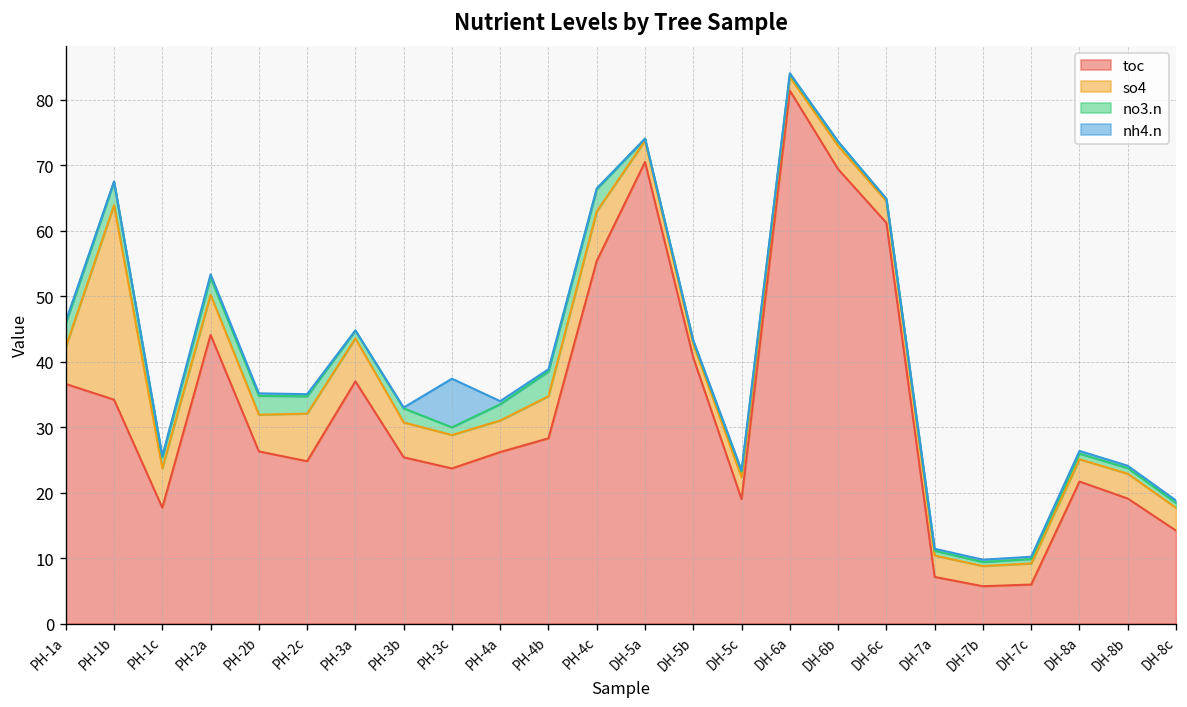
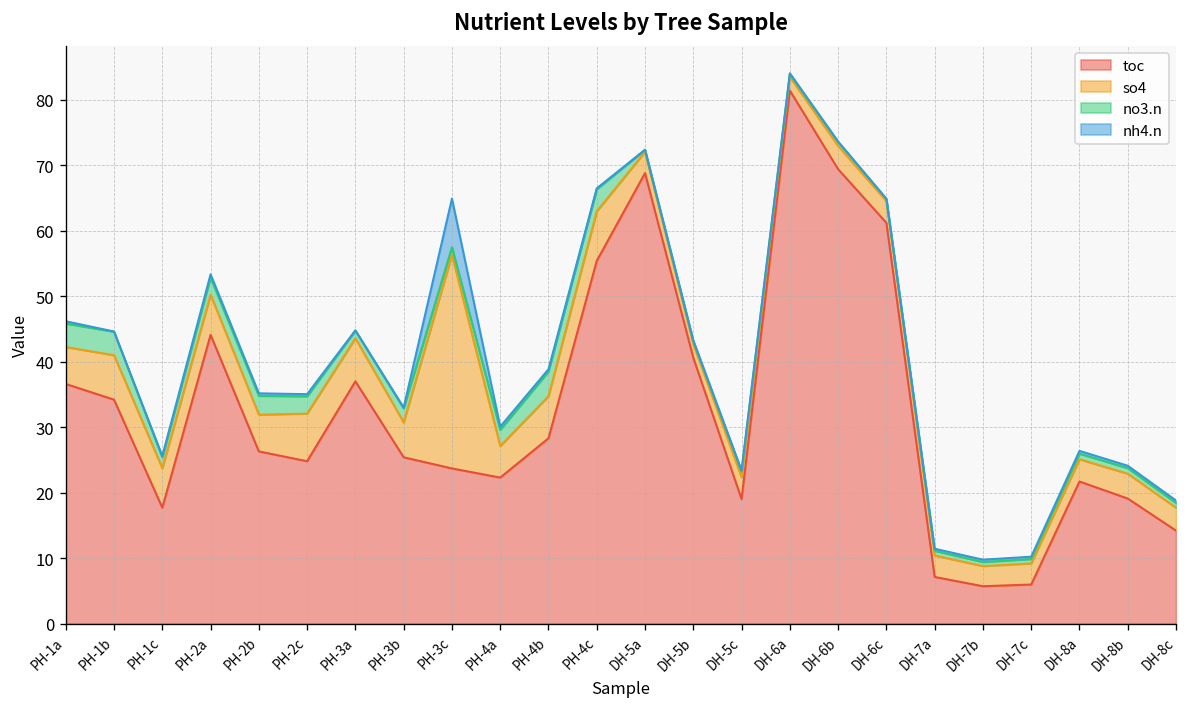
  {
    "toc": {
      "PH-1a": 37,
      "PH-1b": 34,
      "PH-1c": 18,
      "PH-2a": 44,
      "PH-2b": 26,
      "PH-2c": 25,
      "PH-3a": 37,
      "PH-3b": 25,
      "PH-3c": 24,
-     "PH-4a": 26,
+     "PH-4a": 22,
      "PH-4b": 28,
      "PH-4c": 55,
-     "DH-5a": 71,
+     "DH-5a": 69,
      "DH-5b": 41,
      "DH-5c": 19,
      "DH-6a": 81,
      "DH-6b": 69,
      "DH-6c": 61,
      "DH-7a": 7,
      "DH-7b": 6,
      "DH-7c": 6,
      "DH-8a": 22,
      "DH-8b": 19,
      "DH-8c": 14
    },
    "so4": {
      "PH-1a": 6,
-     "PH-1b": 30,
+     "PH-1b": 7,
      "PH-1c": 6,
      "PH-2a": 6,
      "PH-2b": 6,
      "PH-2c": 7,
      "PH-3a": 7,
      "PH-3b": 5,
-     "PH-3c": 5,
+     "PH-3c": 33,
      "PH-4a": 5,
      "PH-4b": 6,
      "PH-4c": 8,
      "DH-5c": 3,
      "DH-6b": 4,
      "DH-7a": 3,
      "DH-7b": 3,
      "DH-7c": 3,
      "DH-8a": 3,
      "DH-8b": 4,
      "DH-8c": 3
    },
    "no3.n": {
      "PH-2a": 3,
      "PH-3c": 1
    },
    "nh4.n": {
      "PH-2a": 0,
      "PH-3c": 7
    }
  }
